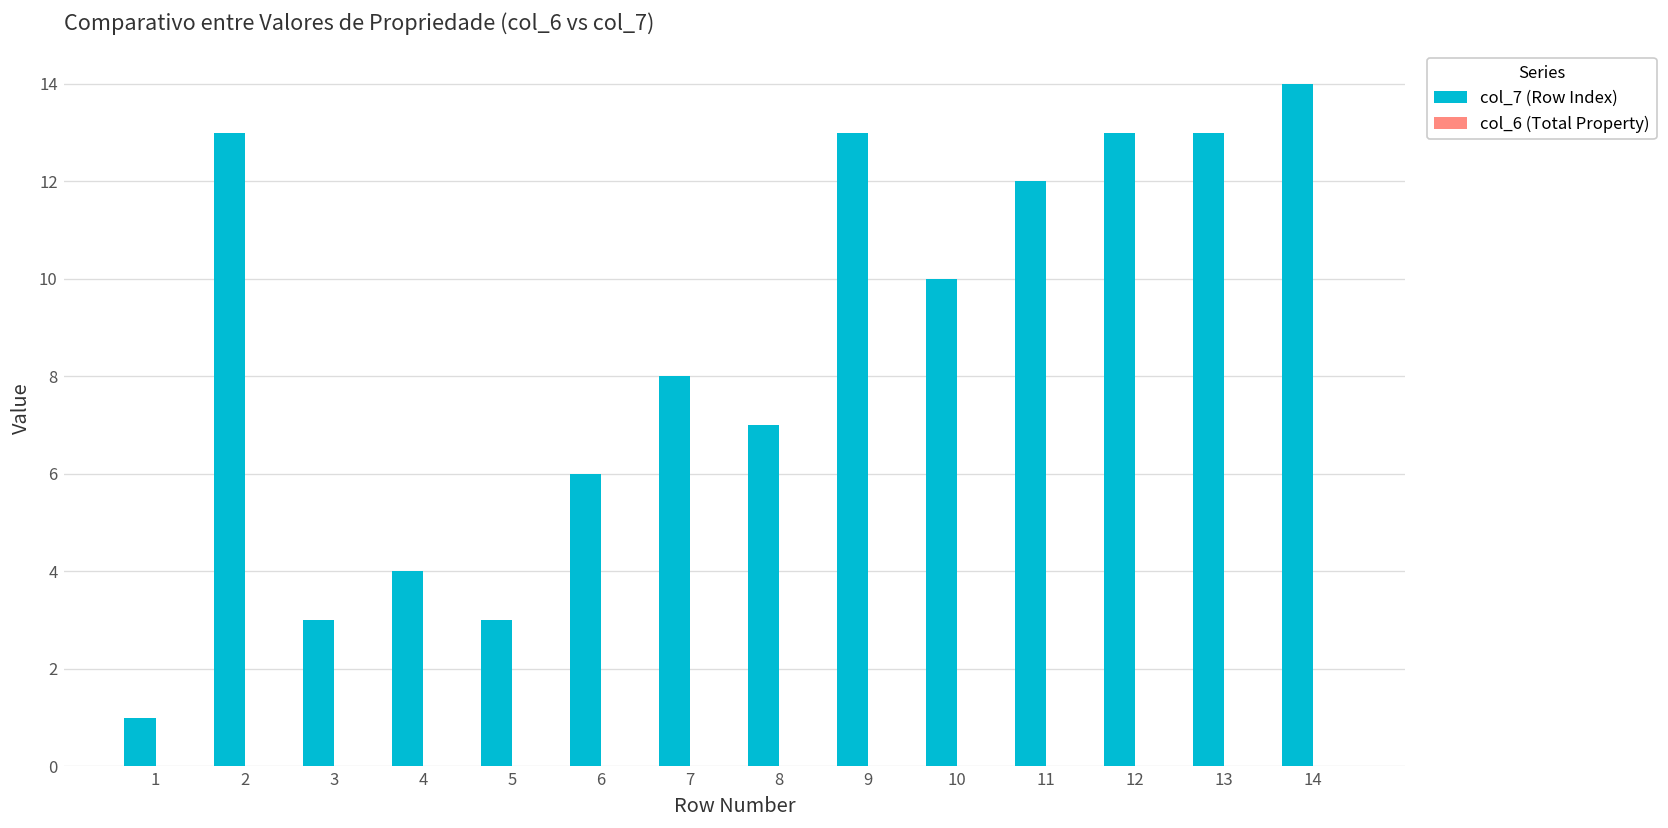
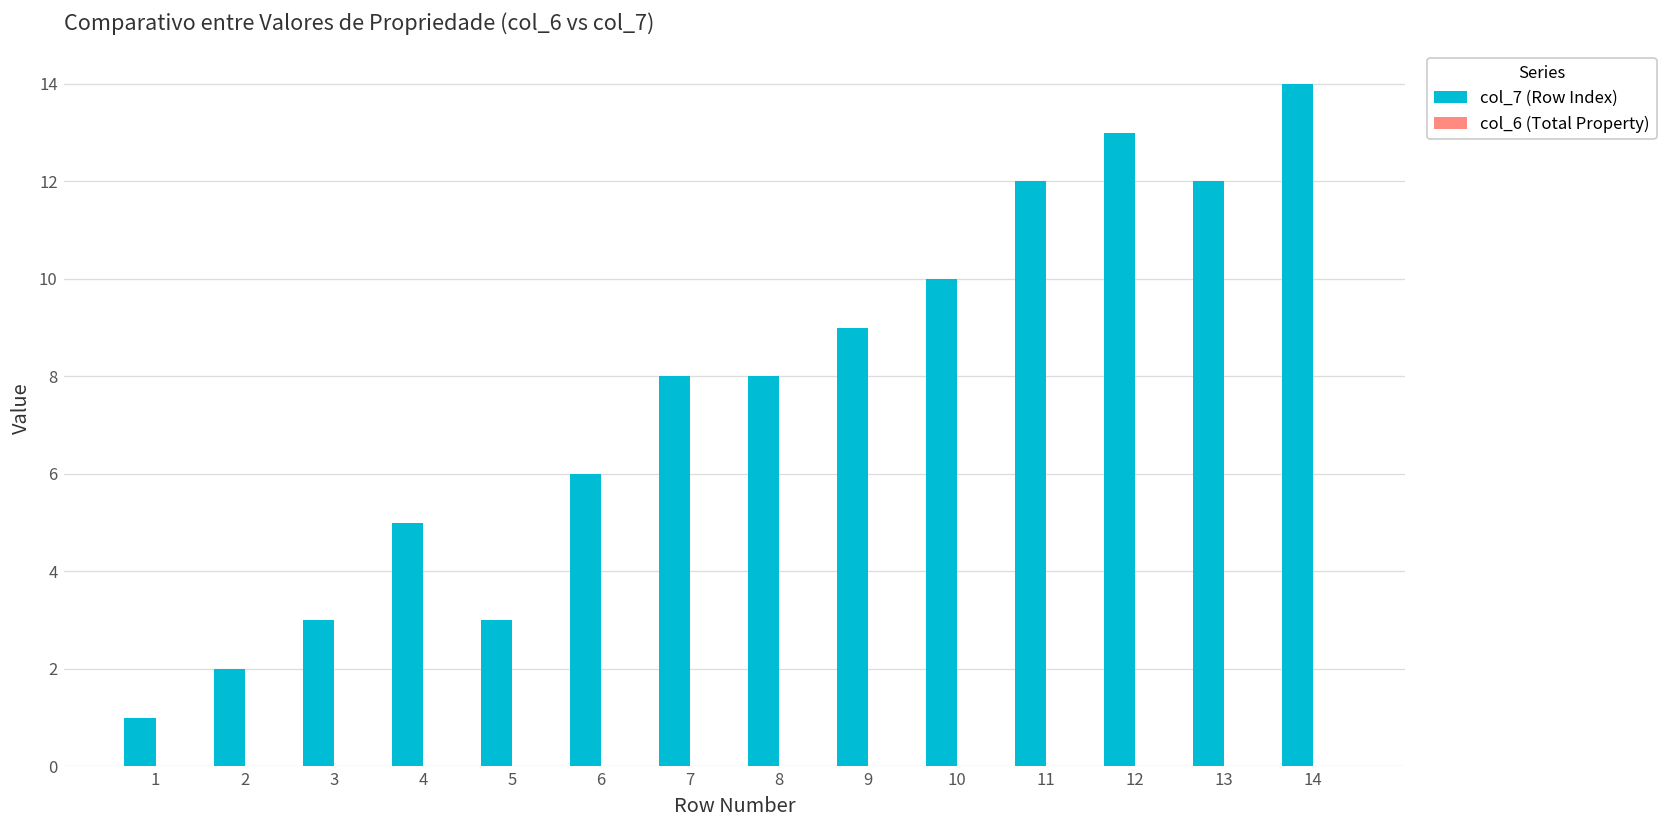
  {
    "col_7 (Row Index)": {
      "1": 1,
-     "2": 13,
+     "2": 2,
      "3": 3,
-     "4": 4,
+     "4": 5,
      "5": 3,
      "6": 6,
      "7": 8,
-     "8": 7,
-     "9": 13,
+     "8": 8,
+     "9": 9,
      "10": 10,
      "11": 12,
      "12": 13,
-     "13": 13,
+     "13": 12,
      "14": 14
    },
    "col_6 (Total Property)": {
      "1": 0,
      "2": 0,
      "3": 0,
      "4": 0,
      "5": 0,
      "6": 0,
      "7": 0,
      "8": 0,
      "9": 0,
      "10": 0,
      "11": 0,
      "12": 0,
      "13": 0,
      "14": 0
    }
  }
